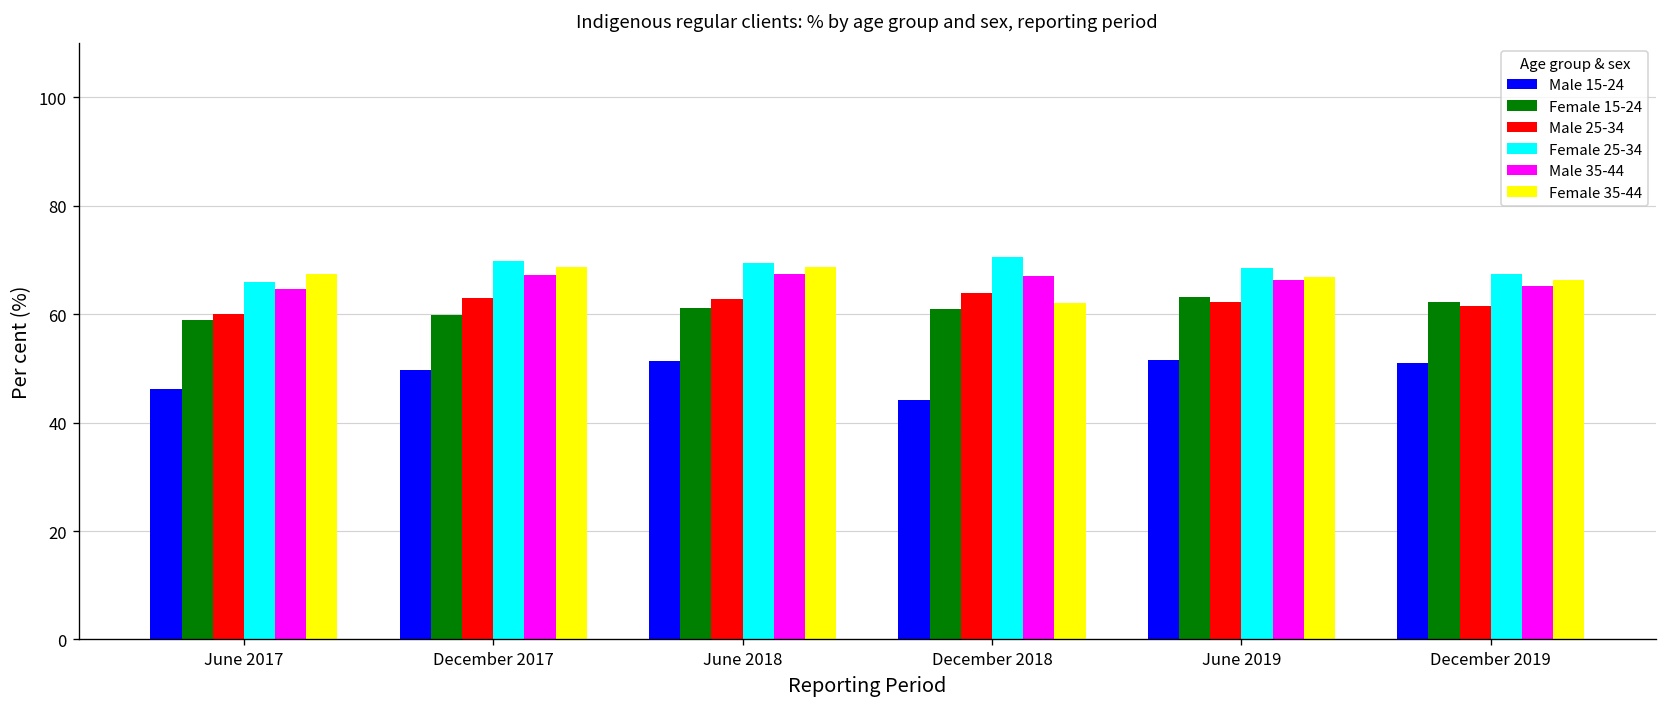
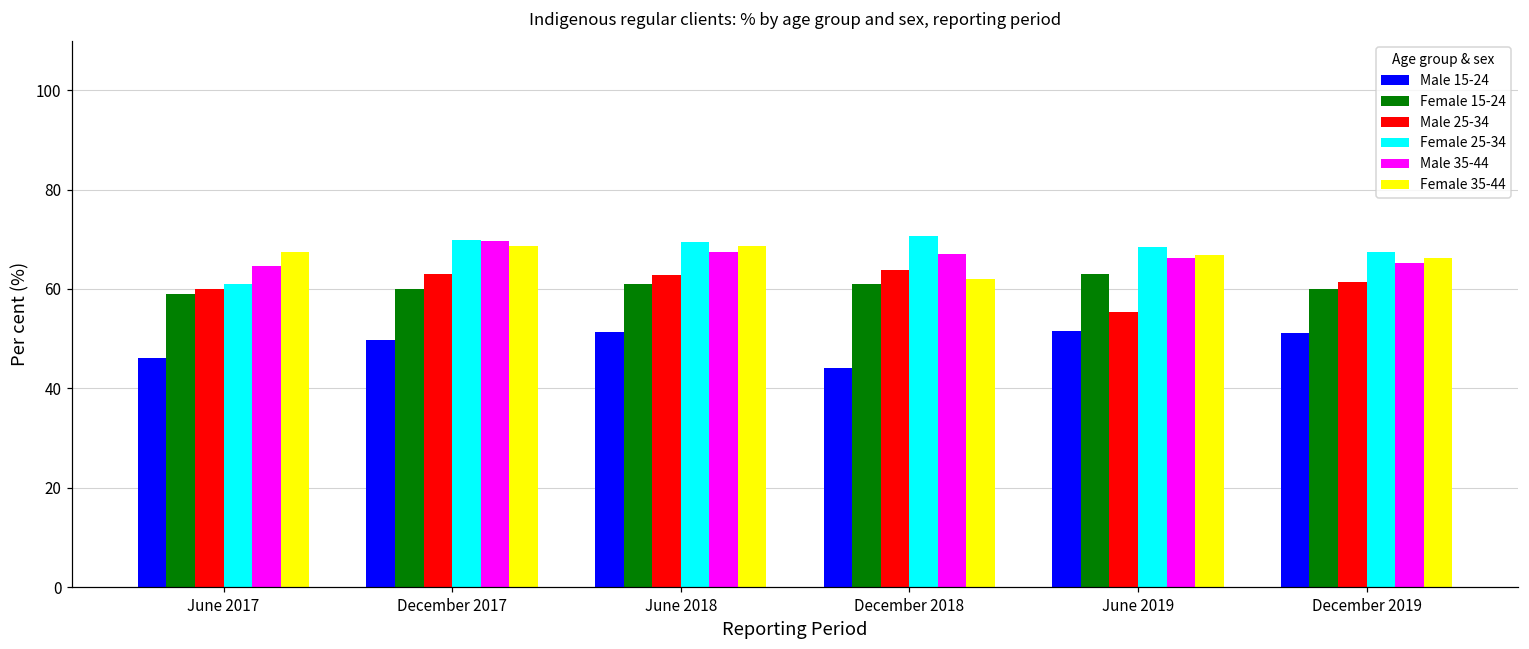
  {
    "Male 15-24": {
      "June 2017": 46,
      "December 2017": 50,
      "June 2018": 51,
      "December 2018": 44,
      "June 2019": 52,
      "December 2019": 51
    },
    "Female 15-24": {
      "June 2017": 59,
      "December 2017": 60,
      "June 2018": 61,
      "December 2018": 61,
      "June 2019": 63,
-     "December 2019": 62
+     "December 2019": 60
    },
    "Male 25-34": {
      "June 2017": 60,
      "December 2017": 63,
      "June 2018": 63,
      "December 2018": 64,
-     "June 2019": 62,
+     "June 2019": 55,
      "December 2019": 62
    },
    "Female 25-34": {
-     "June 2017": 66,
+     "June 2017": 61,
      "December 2017": 70,
      "June 2018": 69,
      "December 2018": 71,
      "June 2019": 69,
      "December 2019": 68
    },
    "Male 35-44": {
      "June 2017": 65,
-     "December 2017": 67,
+     "December 2017": 70,
      "June 2018": 68,
      "December 2018": 67,
      "June 2019": 66,
      "December 2019": 65
    },
    "Female 35-44": {
      "June 2017": 68,
      "December 2017": 69,
      "June 2018": 69,
      "December 2018": 62,
      "June 2019": 67,
      "December 2019": 66
    }
  }
